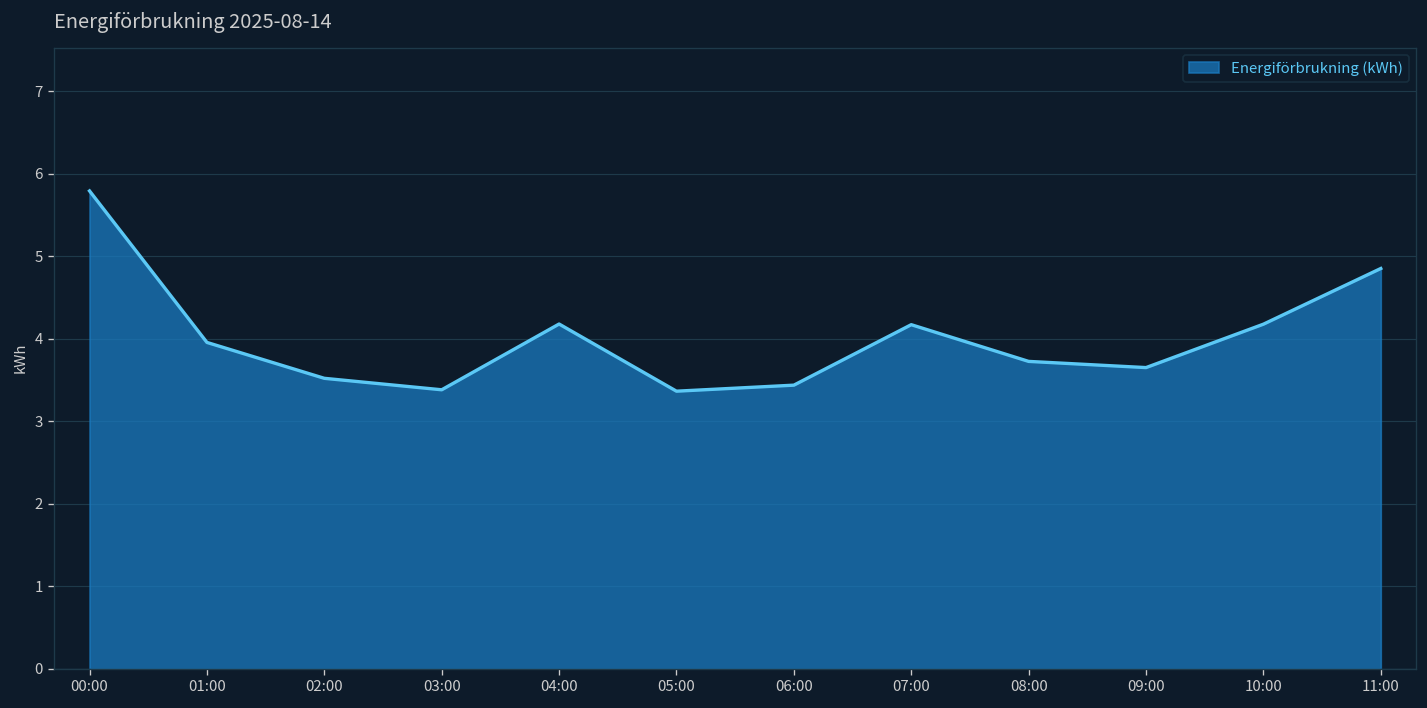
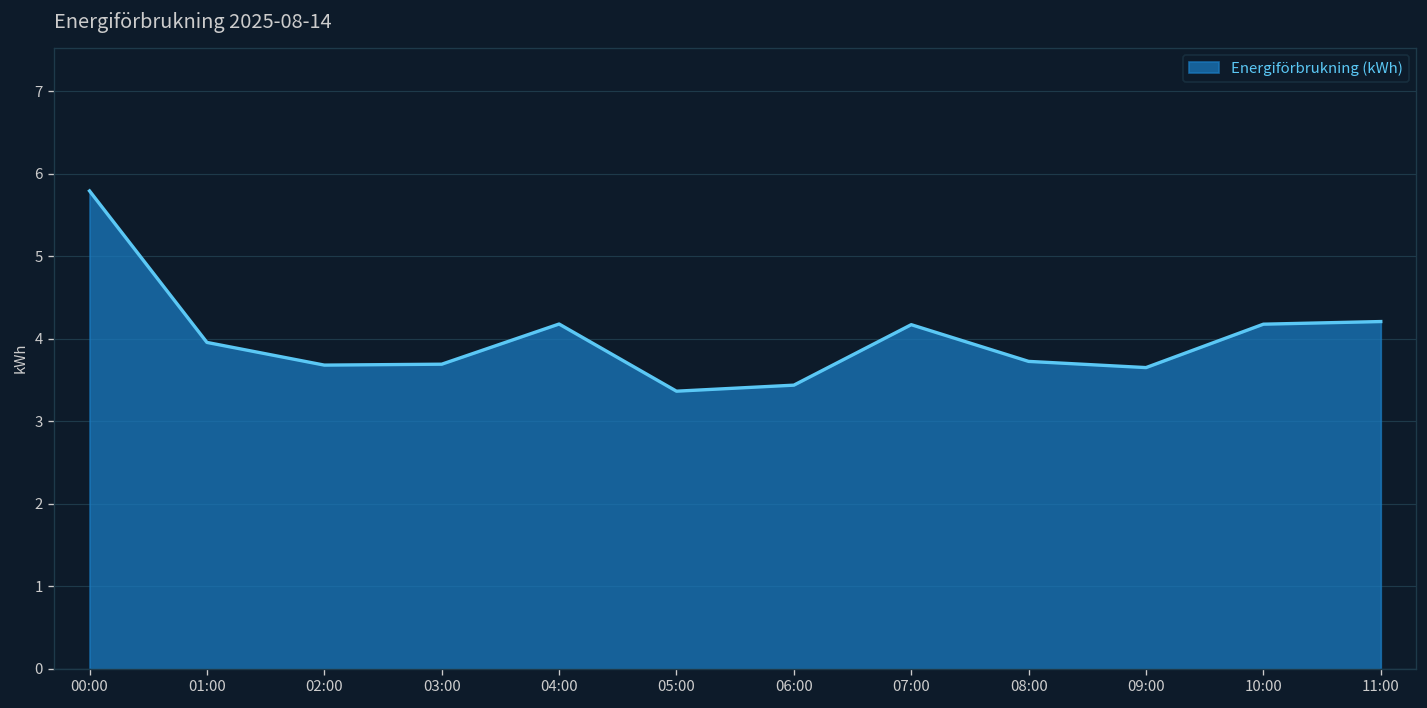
  {
    "00:00": 5.8,
    "01:00": 4.0,
-   "02:00": 3.5,
-   "03:00": 3.4,
+   "02:00": 3.7,
+   "03:00": 3.7,
    "04:00": 4.2,
    "05:00": 3.4,
    "06:00": 3.4,
    "07:00": 4.2,
    "08:00": 3.7,
    "09:00": 3.7,
    "10:00": 4.2,
-   "11:00": 4.9
+   "11:00": 4.2
  }
